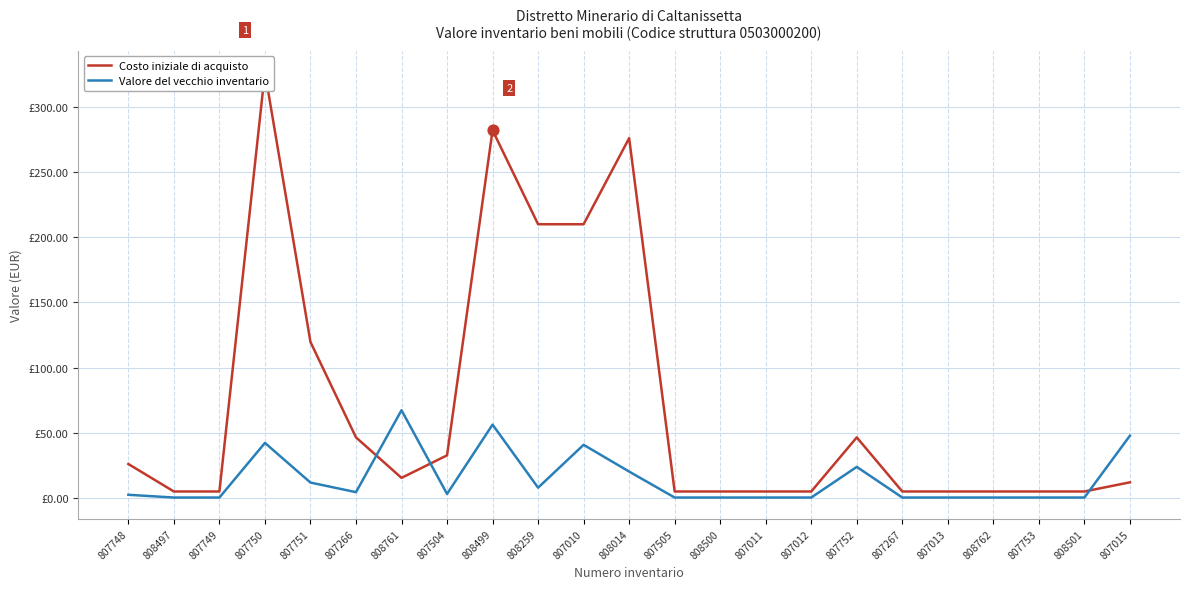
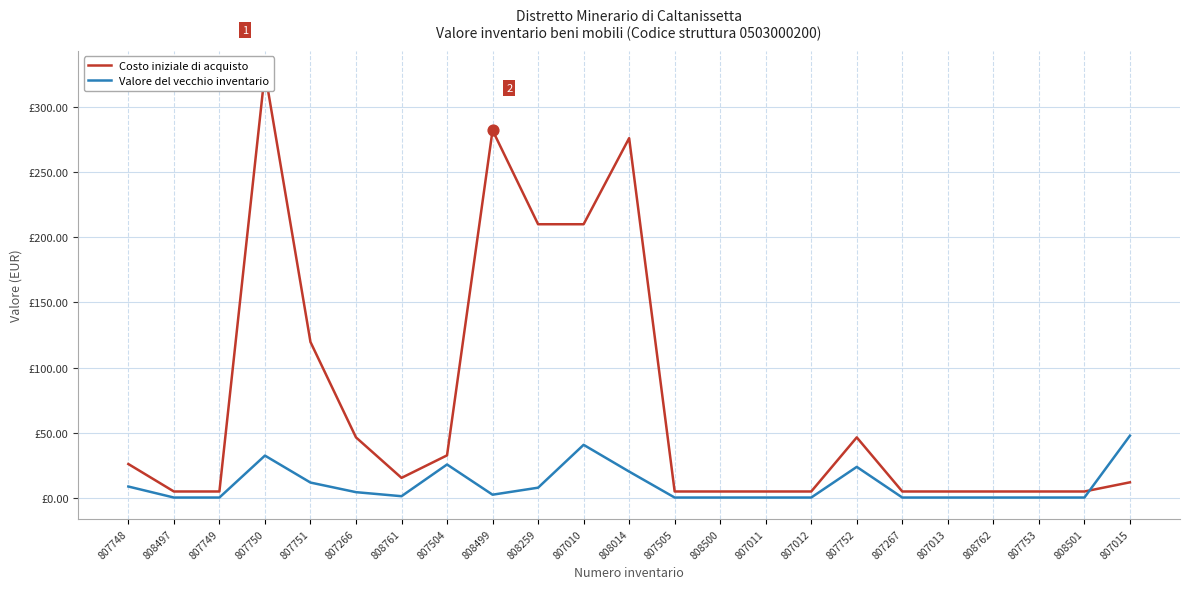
  {
    "Valore del vecchio inventario": {
-     "807748": "£3",
+     "807748": "£9",
      "808497": "£1",
      "807749": "£1",
-     "807750": "£42",
+     "807750": "£33",
      "807751": "£12",
      "807266": "£5",
-     "808761": "£67",
-     "807504": "£3",
-     "808499": "£56",
+     "808761": "£2",
+     "807504": "£26",
+     "808499": "£3",
      "808259": "£8",
      "807010": "£41",
      "808014": "£20",
      "807505": "£1",
      "808500": "£1",
      "807011": "£1",
      "807012": "£1",
      "807752": "£24",
      "807267": "£1",
      "807013": "£1",
      "808762": "£1",
      "807753": "£1",
      "808501": "£1",
      "807015": "£48"
    }
  }
